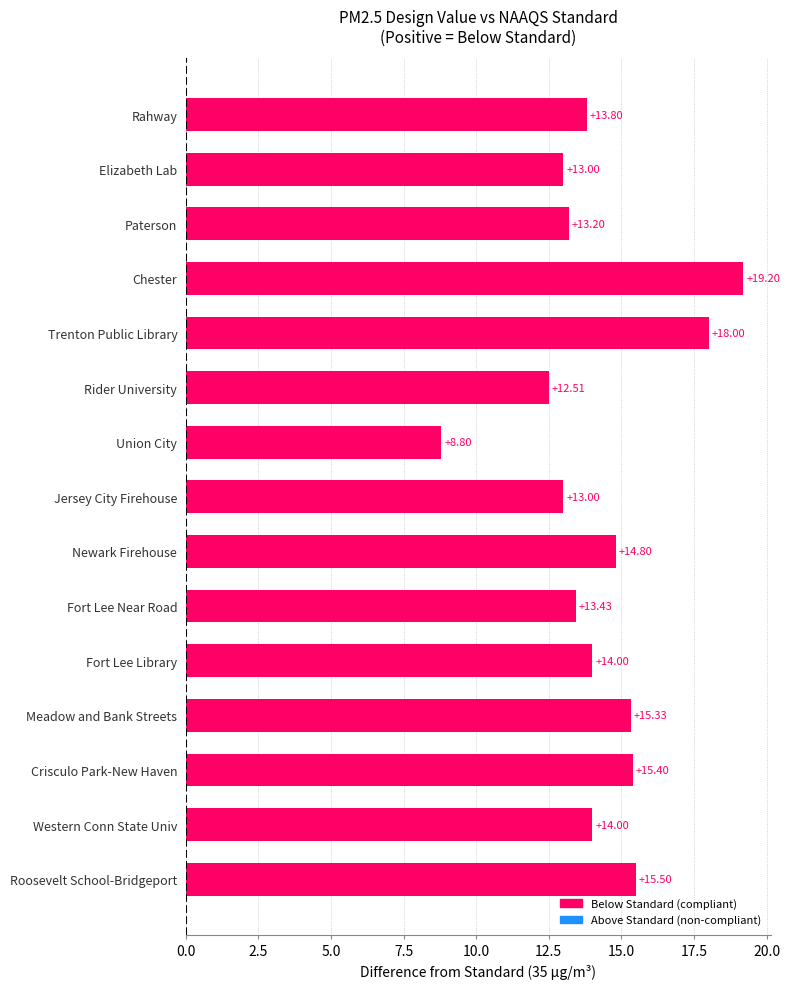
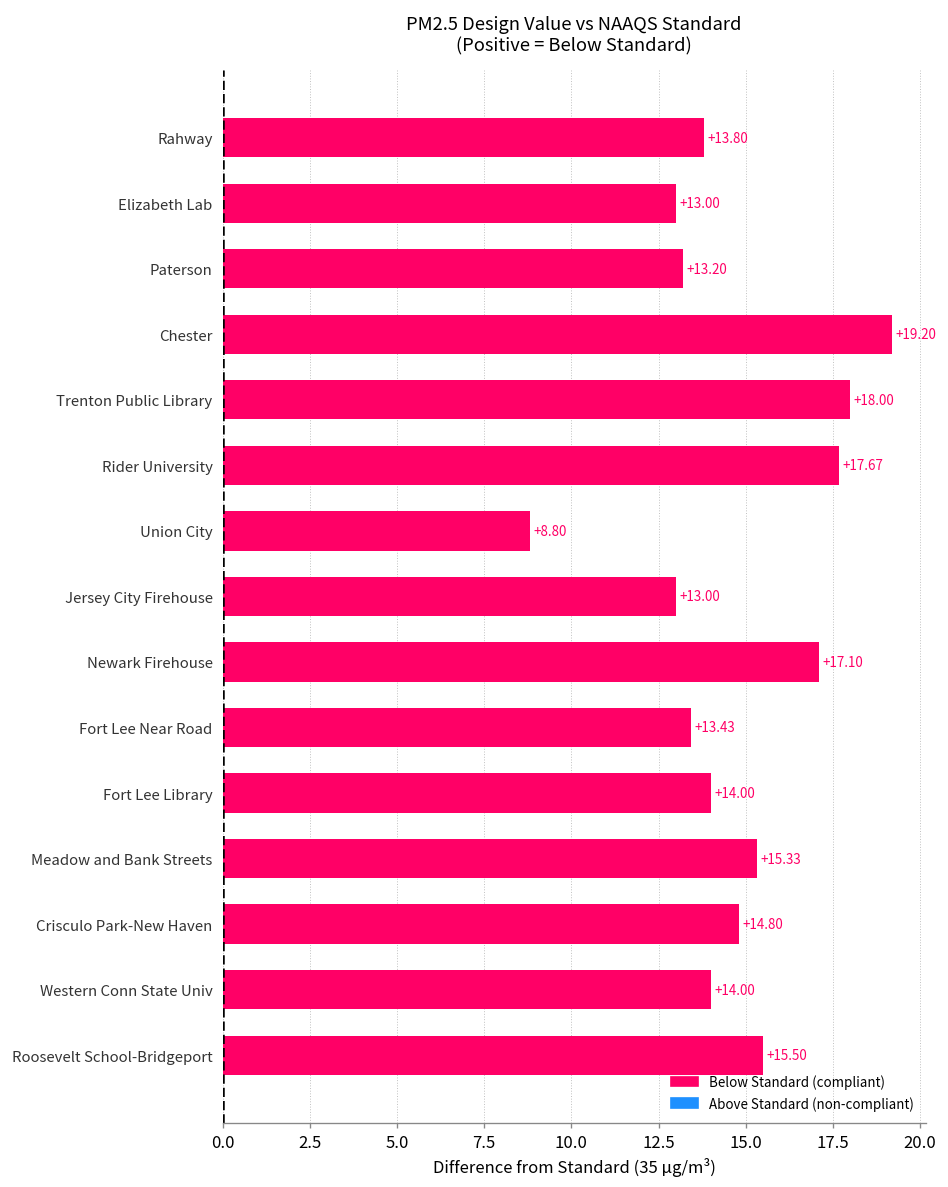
  {
    "Rahway": "+13.80",
    "Elizabeth Lab": "+13.00",
    "Paterson": "+13.20",
    "Chester": "+19.20",
    "Trenton Public Library": "+18.00",
-   "Rider University": "+12.51",
+   "Rider University": "+17.67",
    "Union City": "+8.80",
    "Jersey City Firehouse": "+13.00",
-   "Newark Firehouse": "+14.80",
+   "Newark Firehouse": "+17.10",
    "Fort Lee Near Road": "+13.43",
    "Fort Lee Library": "+14.00",
    "Meadow and Bank Streets": "+15.33",
-   "Crisculo Park-New Haven": "+15.40",
+   "Crisculo Park-New Haven": "+14.80",
    "Western Conn State Univ": "+14.00",
    "Roosevelt School-Bridgeport": "+15.50"
  }
